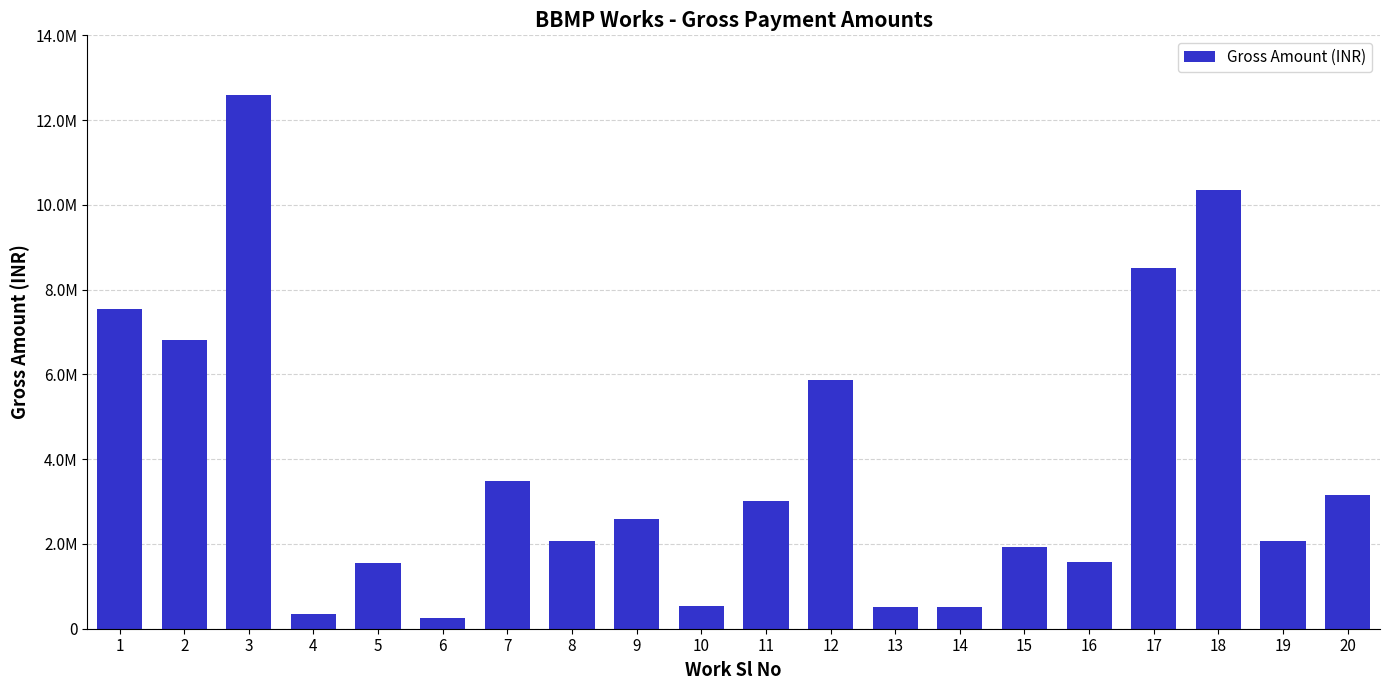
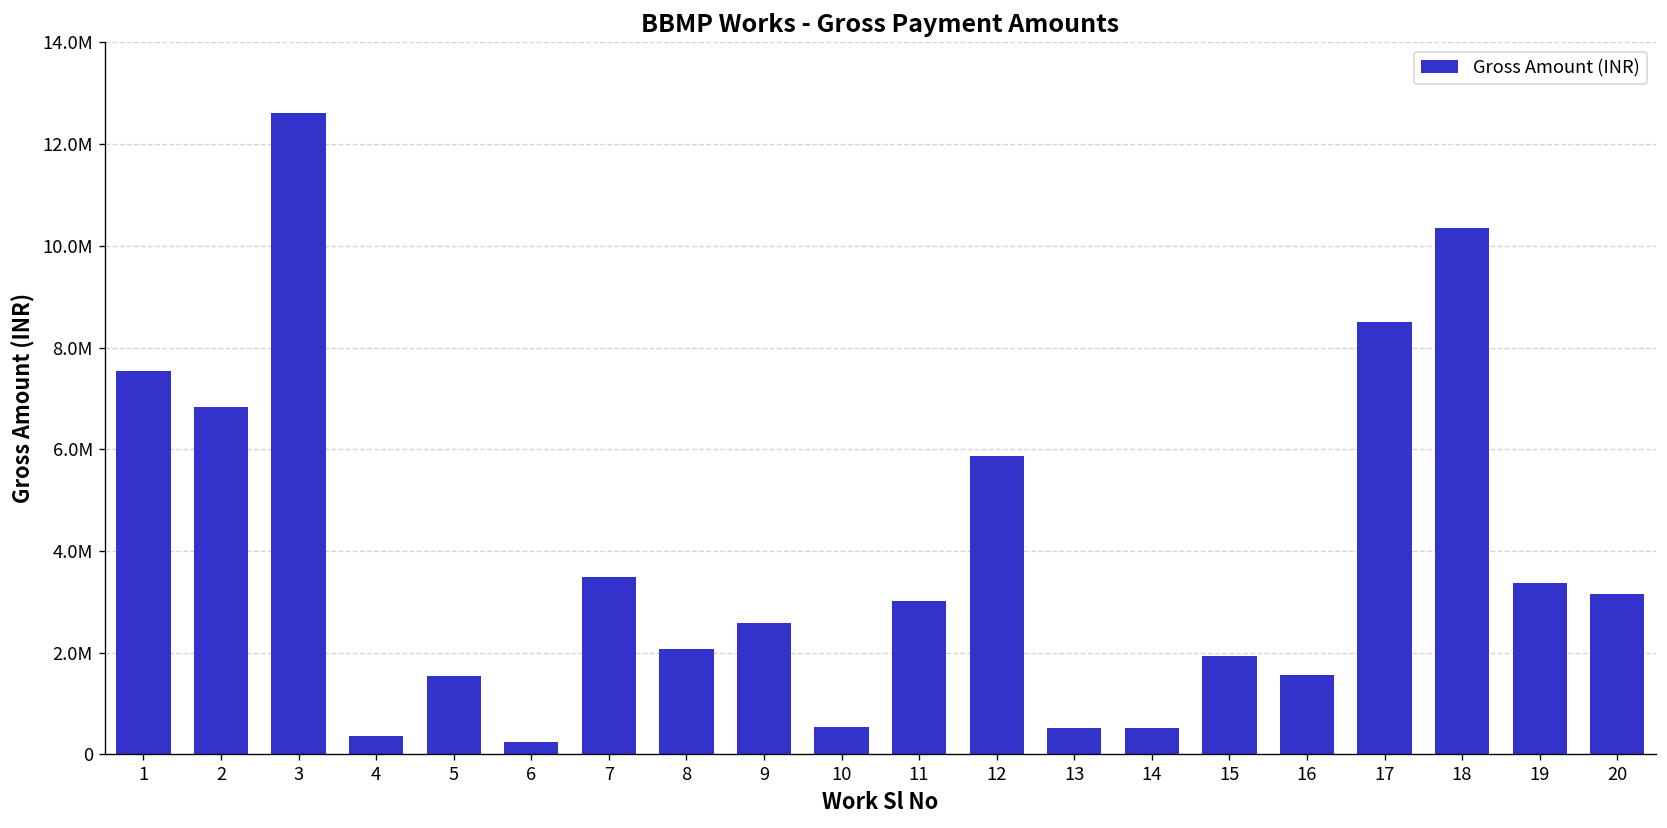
  {
    "1": 7500000,
    "2": 6800000,
    "3": 12600000,
    "4": 400000,
    "5": 1600000,
    "6": 200000,
    "7": 3500000,
    "8": 2100000,
    "9": 2600000,
    "10": 500000,
    "11": 3000000,
    "12": 5900000,
    "13": 500000,
    "14": 500000,
    "15": 1900000,
    "16": 1600000,
    "17": 8500000,
    "18": 10400000,
-   "19": 2100000,
+   "19": 3400000,
    "20": 3100000
  }
